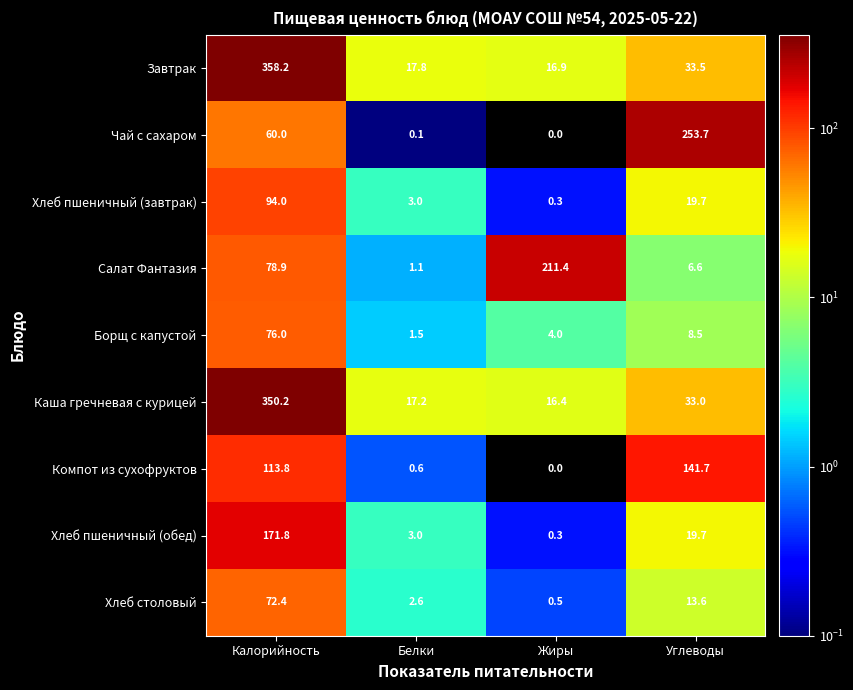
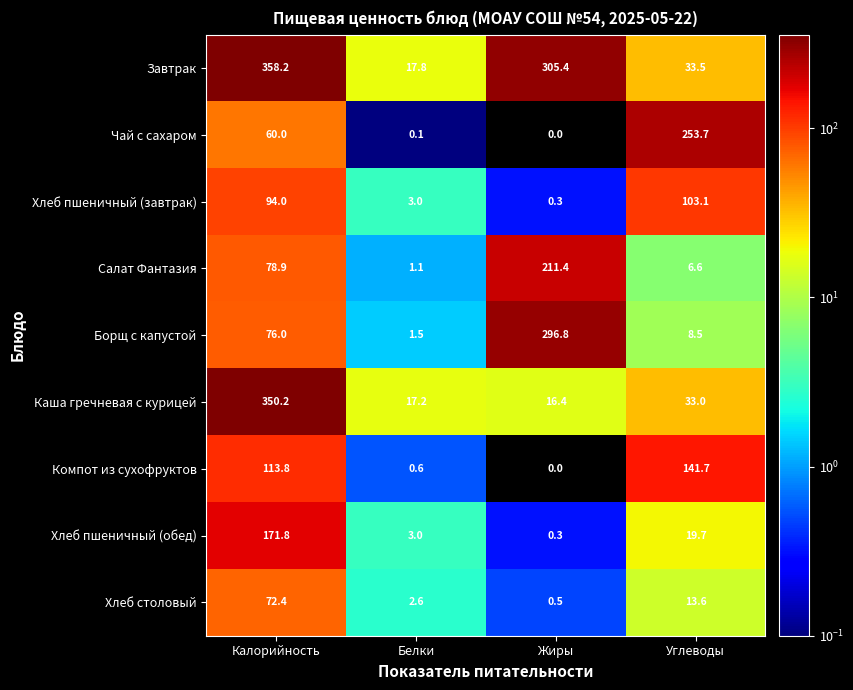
  {
    "Завтрак": {
      "Калорийность": 358.2,
      "Белки": 17.8,
-     "Жиры": 16.9,
+     "Жиры": 305.4,
      "Углеводы": 33.5
    },
    "Чай с сахаром": {
      "Калорийность": 60.0,
      "Белки": 0.1,
      "Жиры": 0.0,
      "Углеводы": 253.7
    },
    "Хлеб пшеничный (завтрак)": {
      "Калорийность": 94.0,
      "Белки": 3.0,
      "Жиры": 0.3,
-     "Углеводы": 19.7
+     "Углеводы": 103.1
    },
    "Салат Фантазия": {
      "Калорийность": 78.9,
      "Белки": 1.1,
      "Жиры": 211.4,
      "Углеводы": 6.6
    },
    "Борщ с капустой": {
      "Калорийность": 76.0,
      "Белки": 1.5,
-     "Жиры": 4.0,
+     "Жиры": 296.8,
      "Углеводы": 8.5
    },
    "Каша гречневая с курицей": {
      "Калорийность": 350.2,
      "Белки": 17.2,
      "Жиры": 16.4,
      "Углеводы": 33.0
    },
    "Компот из сухофруктов": {
      "Калорийность": 113.8,
      "Белки": 0.6,
      "Жиры": 0.0,
      "Углеводы": 141.7
    },
    "Хлеб пшеничный (обед)": {
      "Калорийность": 171.8,
      "Белки": 3.0,
      "Жиры": 0.3,
      "Углеводы": 19.7
    },
    "Хлеб столовый": {
      "Калорийность": 72.4,
      "Белки": 2.6,
      "Жиры": 0.5,
      "Углеводы": 13.6
    }
  }
